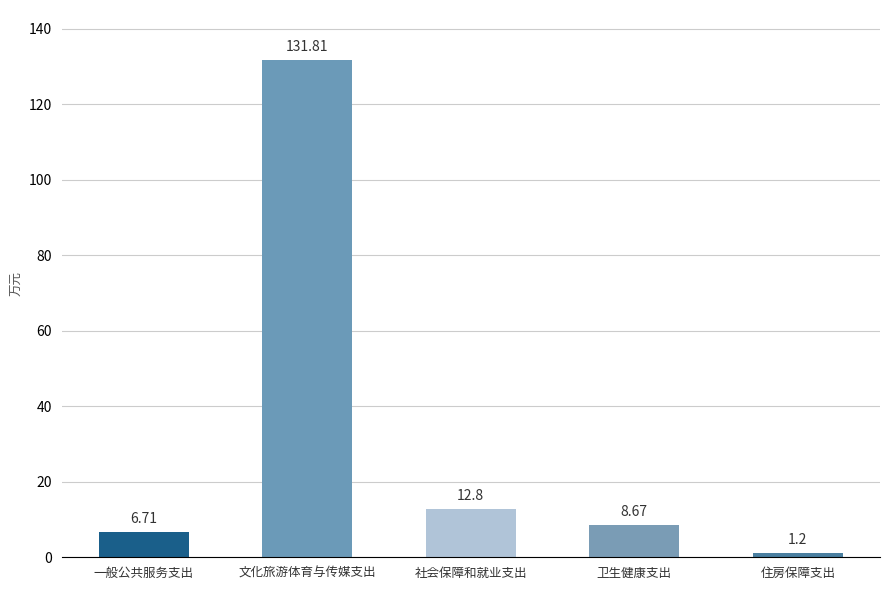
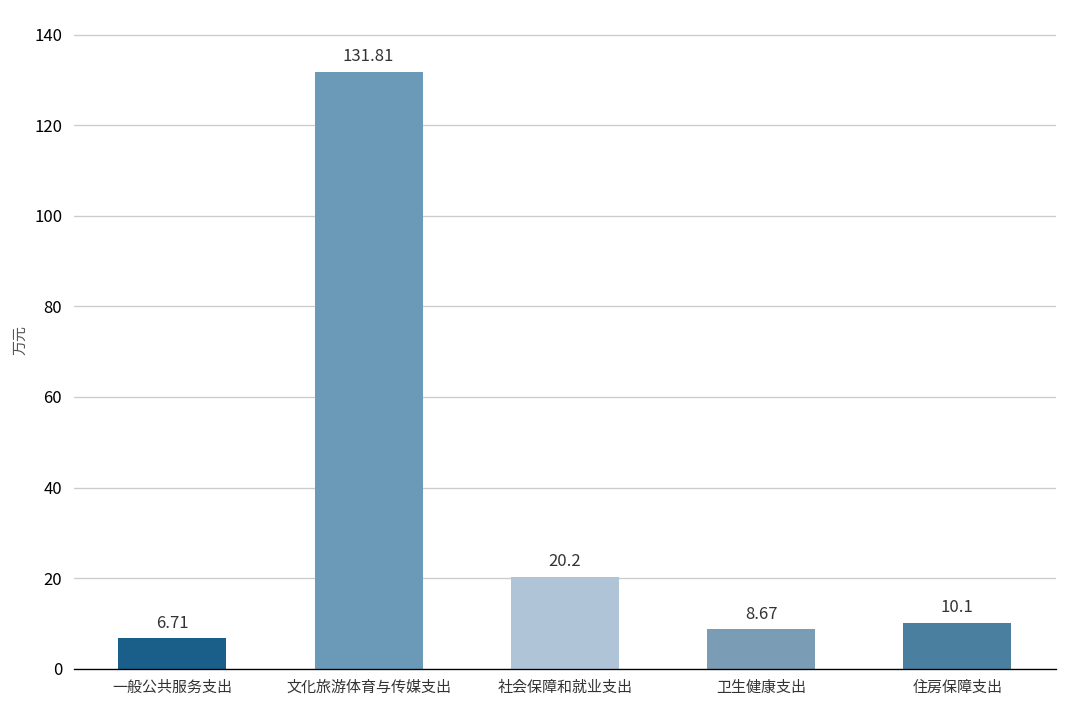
  {
    "一般公共服务支出": 6.71,
    "文化旅游体育与传媒支出": 131.81,
-   "社会保障和就业支出": 12.8,
+   "社会保障和就业支出": 20.2,
    "卫生健康支出": 8.67,
-   "住房保障支出": 1.2
+   "住房保障支出": 10.1
  }
